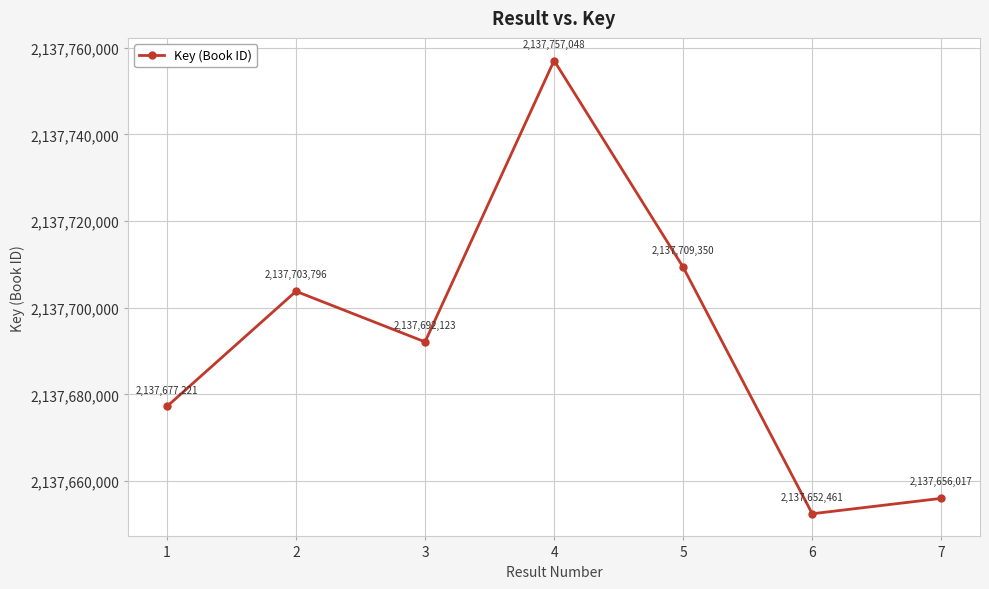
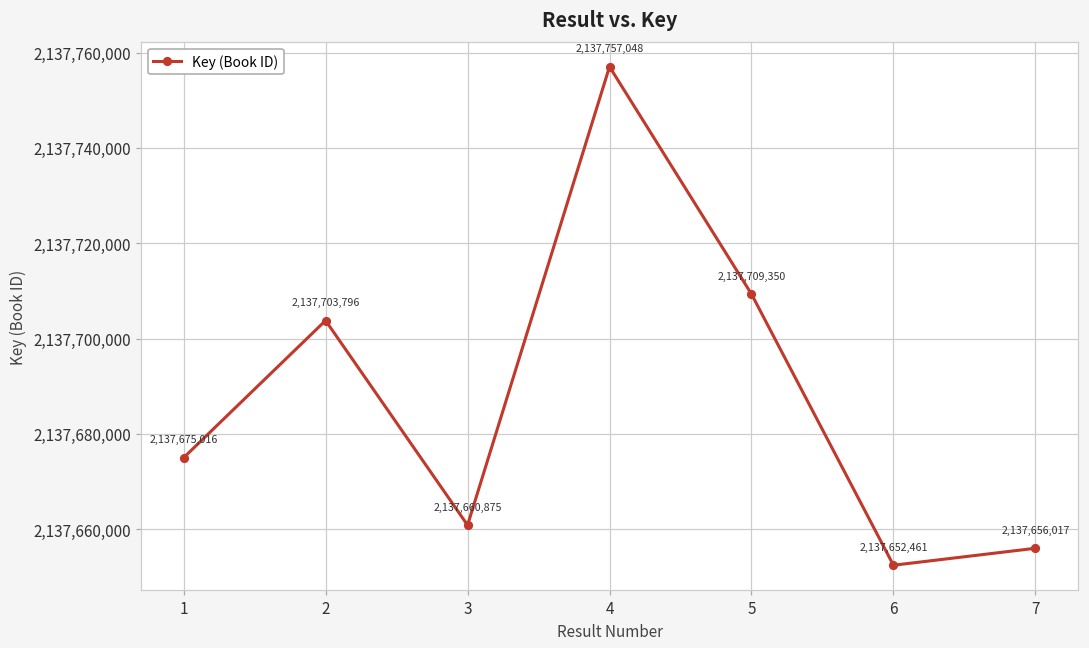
  {
-   "1": "2,137,677,221",
+   "1": "2,137,675,016",
    "2": "2,137,703,796",
-   "3": "2,137,692,123",
+   "3": "2,137,660,875",
    "4": "2,137,757,048",
    "5": "2,137,709,350",
    "6": "2,137,652,461",
    "7": "2,137,656,017"
  }
